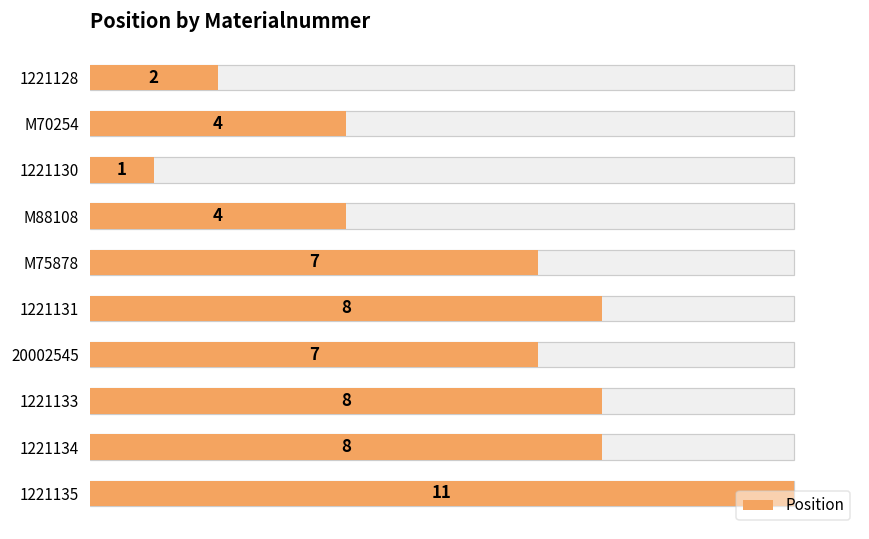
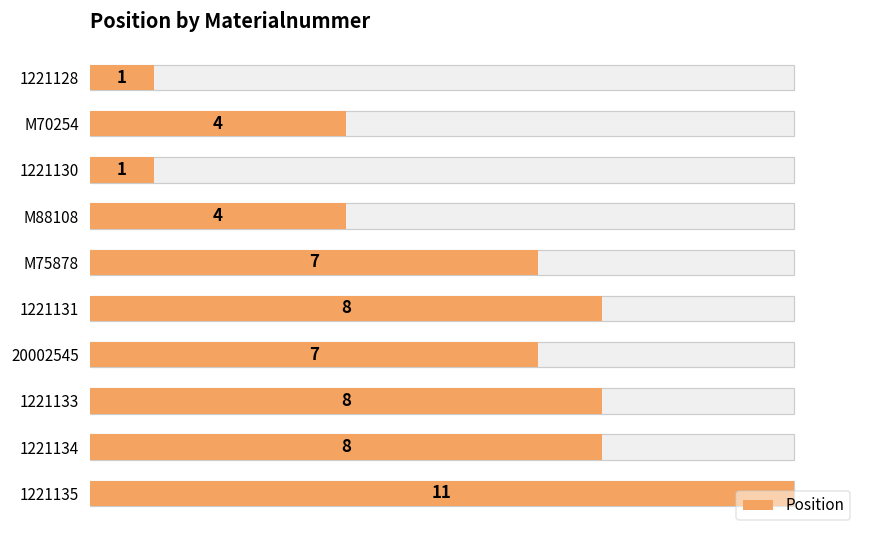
  {
    "Position": {
-     "1221128": 2
+     "1221128": 1
    }
  }
